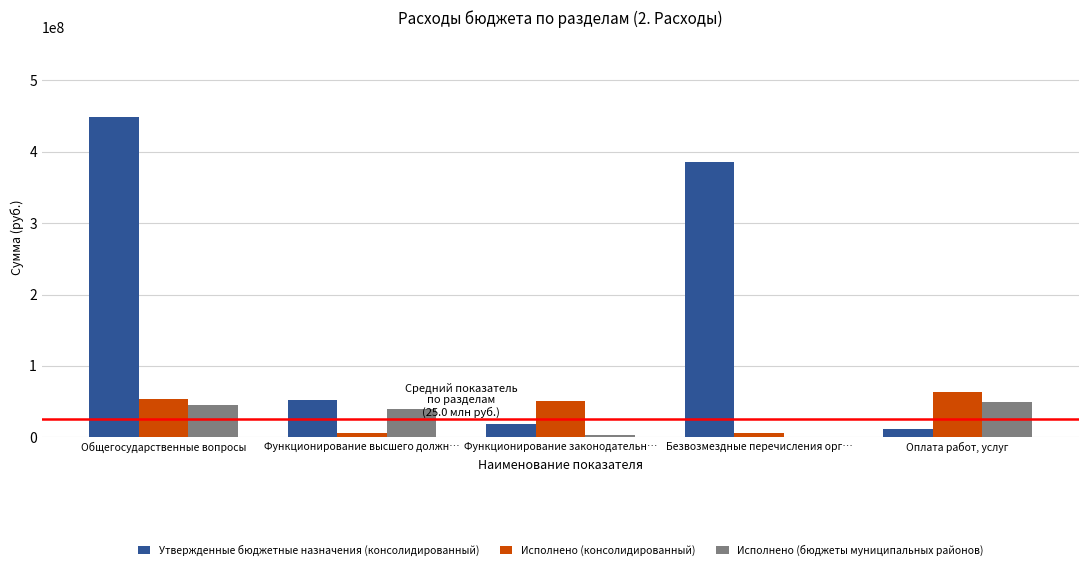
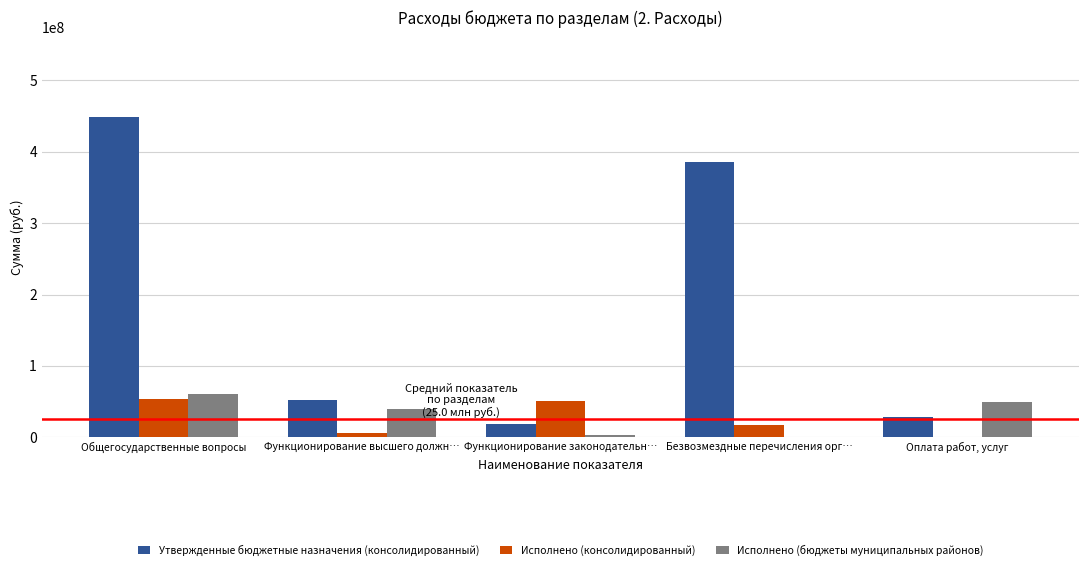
  {
    "Утвержденные бюджетные назначения (консолидированный)": {
      "Общегосударственные вопросы": 450000000,
      "Функционирование высшего должн…": 50000000,
      "Функционирование законодательн…": 20000000,
      "Безвозмездные перечисления орг…": 390000000,
-     "Оплата работ, услуг": 10000000
+     "Оплата работ, услуг": 30000000
    },
    "Исполнено (консолидированный)": {
      "Общегосударственные вопросы": 50000000,
      "Функционирование высшего должн…": 10000000,
      "Функционирование законодательн…": 50000000,
-     "Безвозмездные перечисления орг…": 10000000,
-     "Оплата работ, услуг": 60000000
+     "Безвозмездные перечисления орг…": 20000000,
+     "Оплата работ, услуг": 0
    },
    "Исполнено (бюджеты муниципальных районов)": {
-     "Общегосударственные вопросы": 50000000,
+     "Общегосударственные вопросы": 60000000,
      "Безвозмездные перечисления орг…": 0,
      "Оплата работ, услуг": 50000000
    }
  }
